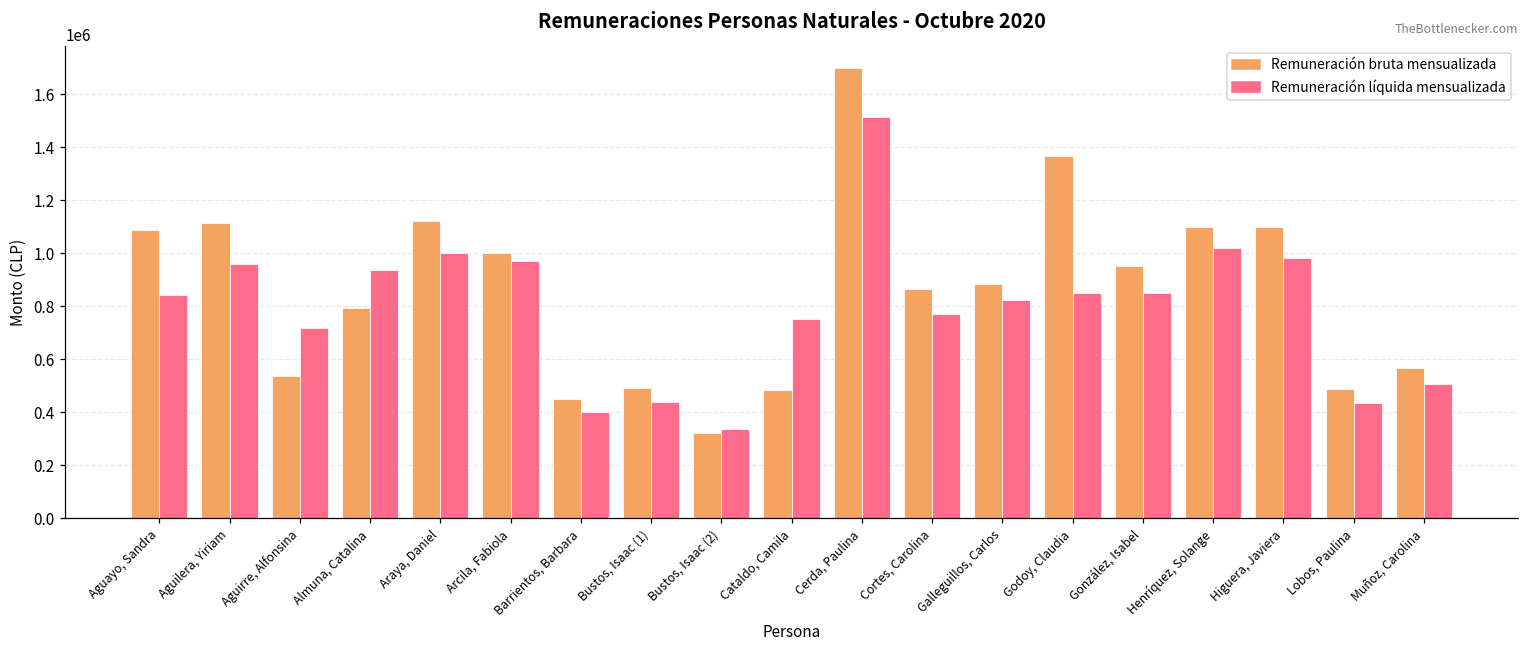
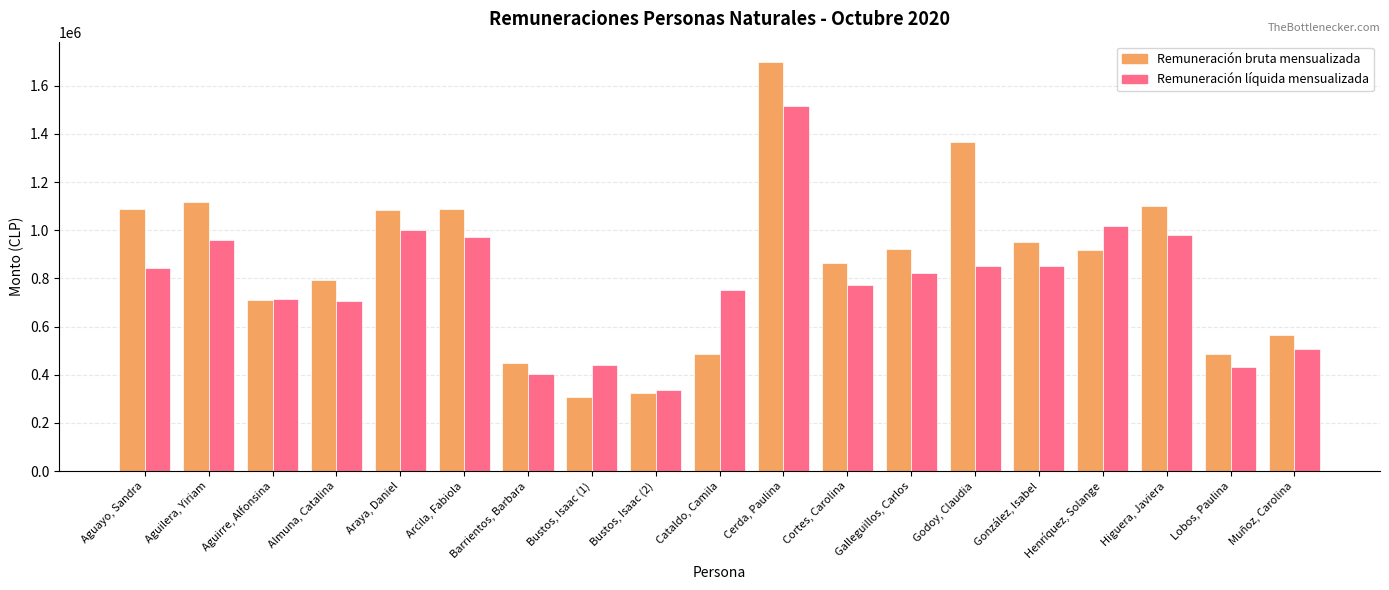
  {
    "Remuneración bruta mensualizada": {
      "Aguayo, Sandra": 1090000,
      "Aguilera, Yiriam": 1120000,
-     "Aguirre, Alfonsina": 540000,
+     "Aguirre, Alfonsina": 710000,
      "Almuna, Catalina": 790000,
-     "Araya, Daniel": 1120000,
-     "Arcila, Fabiola": 1000000,
+     "Araya, Daniel": 1080000,
+     "Arcila, Fabiola": 1090000,
      "Barrientos, Barbara": 450000,
-     "Bustos, Isaac (1)": 490000,
+     "Bustos, Isaac (1)": 310000,
      "Bustos, Isaac (2)": 320000,
      "Cataldo, Camila": 480000,
      "Cerda, Paulina": 1700000,
      "Cortes, Carolina": 860000,
-     "Galleguillos, Carlos": 890000,
+     "Galleguillos, Carlos": 920000,
      "Godoy, Claudia": 1370000,
      "González, Isabel": 950000,
-     "Henríquez, Solange": 1100000,
+     "Henríquez, Solange": 920000,
      "Higuera, Javiera": 1100000,
      "Lobos, Paulina": 490000,
      "Muñoz, Carolina": 570000
    },
    "Remuneración líquida mensualizada": {
      "Aguayo, Sandra": 840000,
      "Aguilera, Yiriam": 960000,
      "Aguirre, Alfonsina": 720000,
-     "Almuna, Catalina": 940000,
+     "Almuna, Catalina": 710000,
      "Araya, Daniel": 1000000,
      "Arcila, Fabiola": 970000,
      "Barrientos, Barbara": 400000,
      "Bustos, Isaac (1)": 440000,
      "Bustos, Isaac (2)": 340000,
      "Cataldo, Camila": 750000,
      "Cerda, Paulina": 1520000,
      "Cortes, Carolina": 770000,
      "Galleguillos, Carlos": 820000,
      "Godoy, Claudia": 850000,
      "González, Isabel": 850000,
      "Henríquez, Solange": 1020000,
      "Higuera, Javiera": 980000,
      "Lobos, Paulina": 430000,
      "Muñoz, Carolina": 510000
    }
  }
